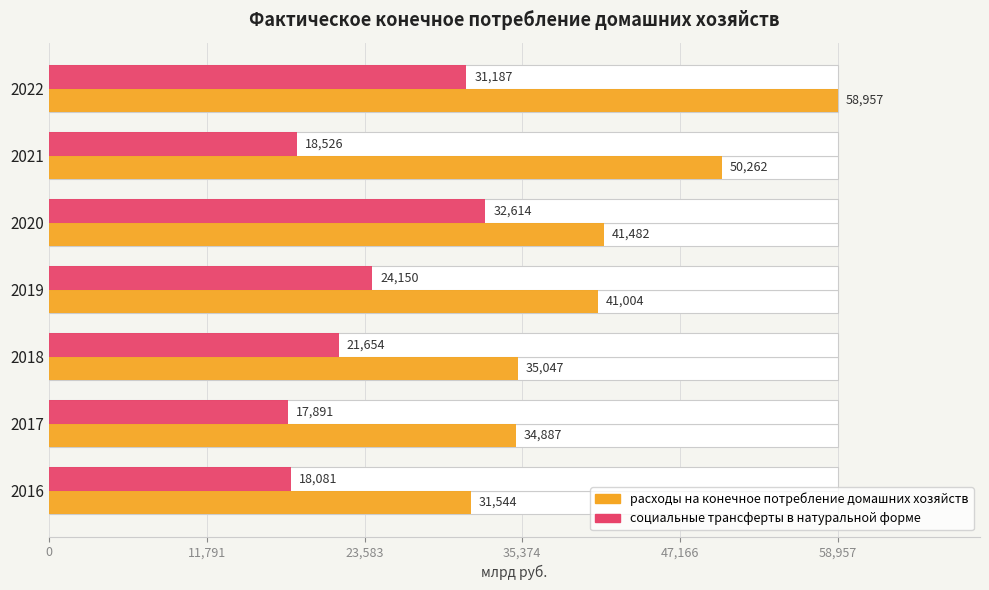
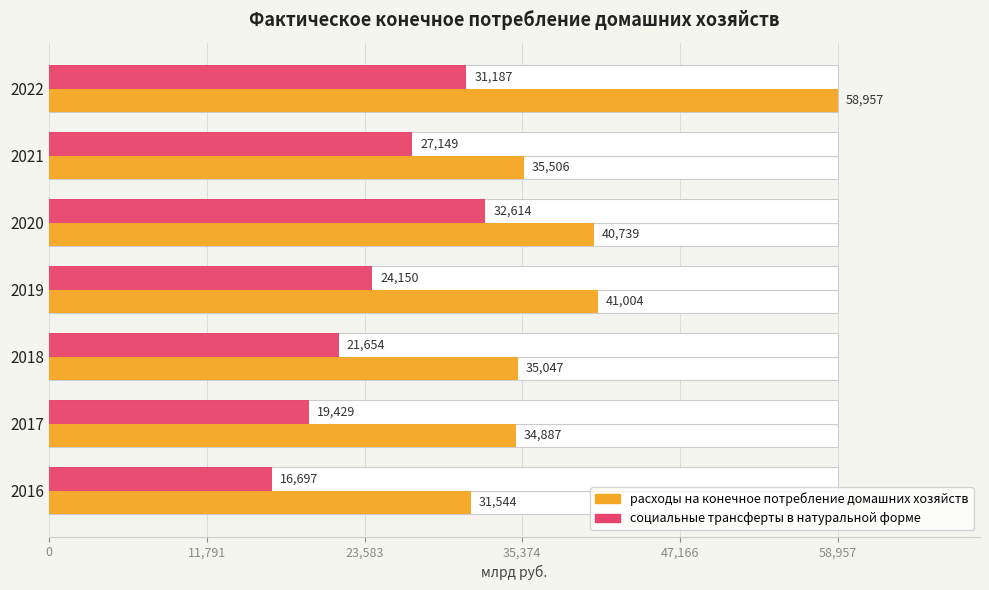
  {
    "расходы на конечное потребление домашних хозяйств": {
      "2022": "58,957",
-     "2021": "50,262",
-     "2020": "41,482"
+     "2021": "35,506",
+     "2020": "40,739"
    },
    "социальные трансферты в натуральной форме": {
-     "2021": "18,526",
-     "2017": "17,891",
-     "2016": "18,081"
+     "2021": "27,149",
+     "2017": "19,429",
+     "2016": "16,697"
    }
  }
